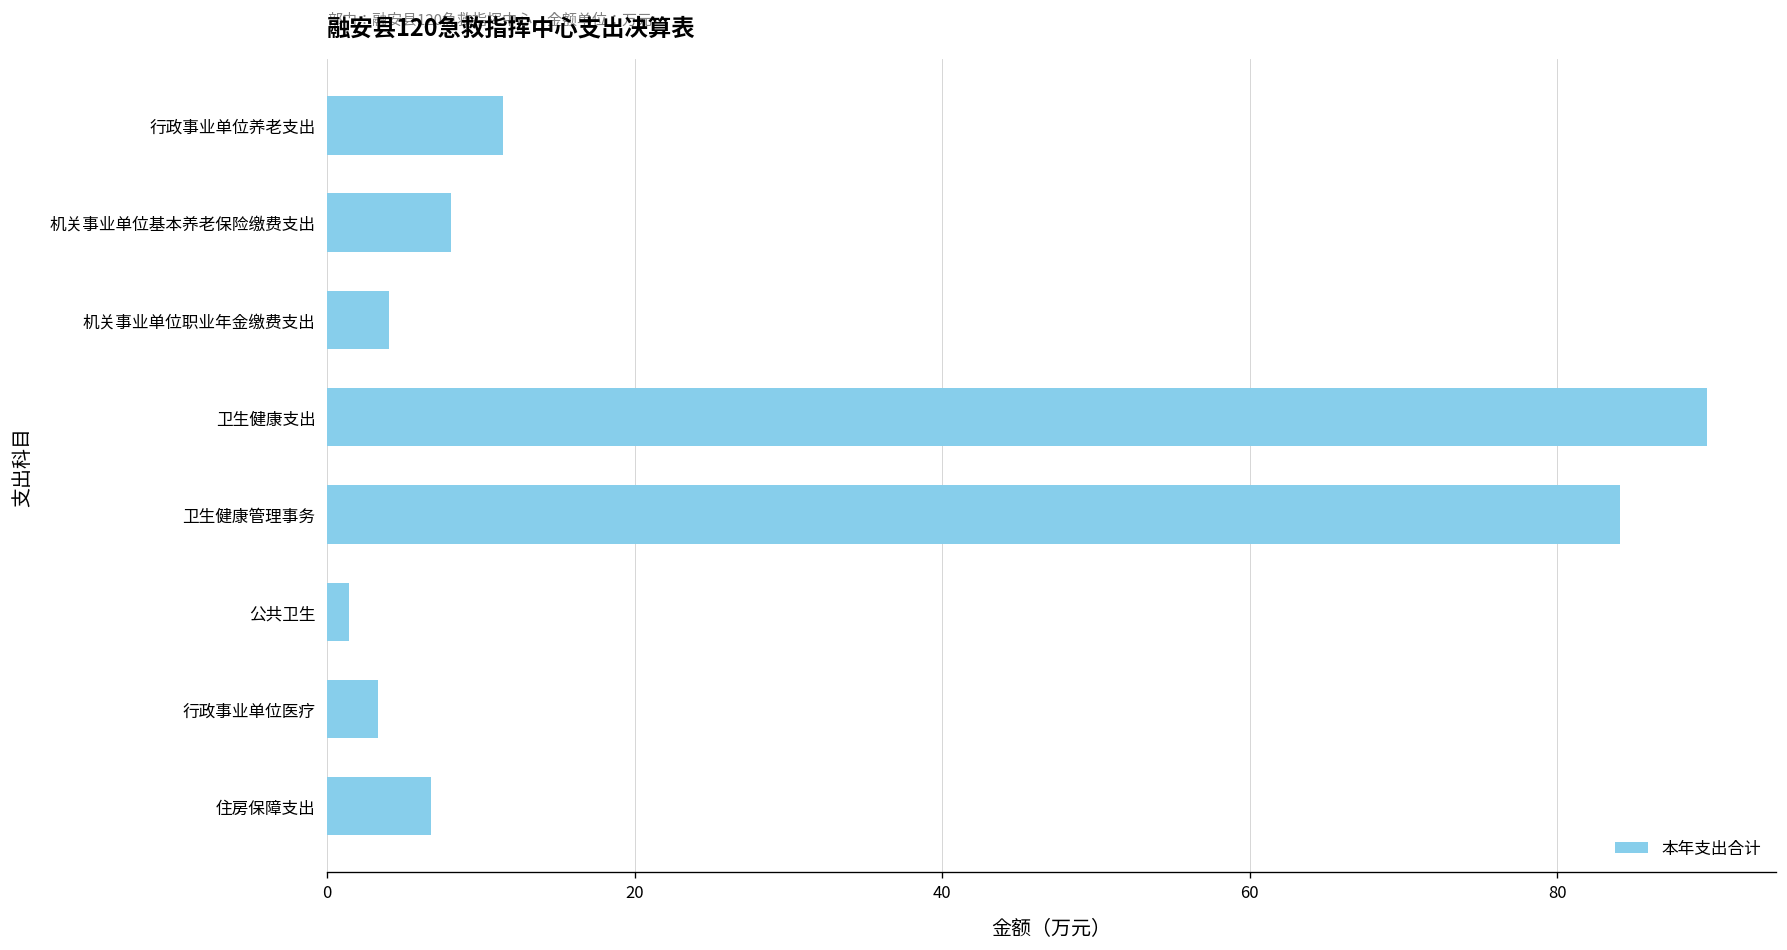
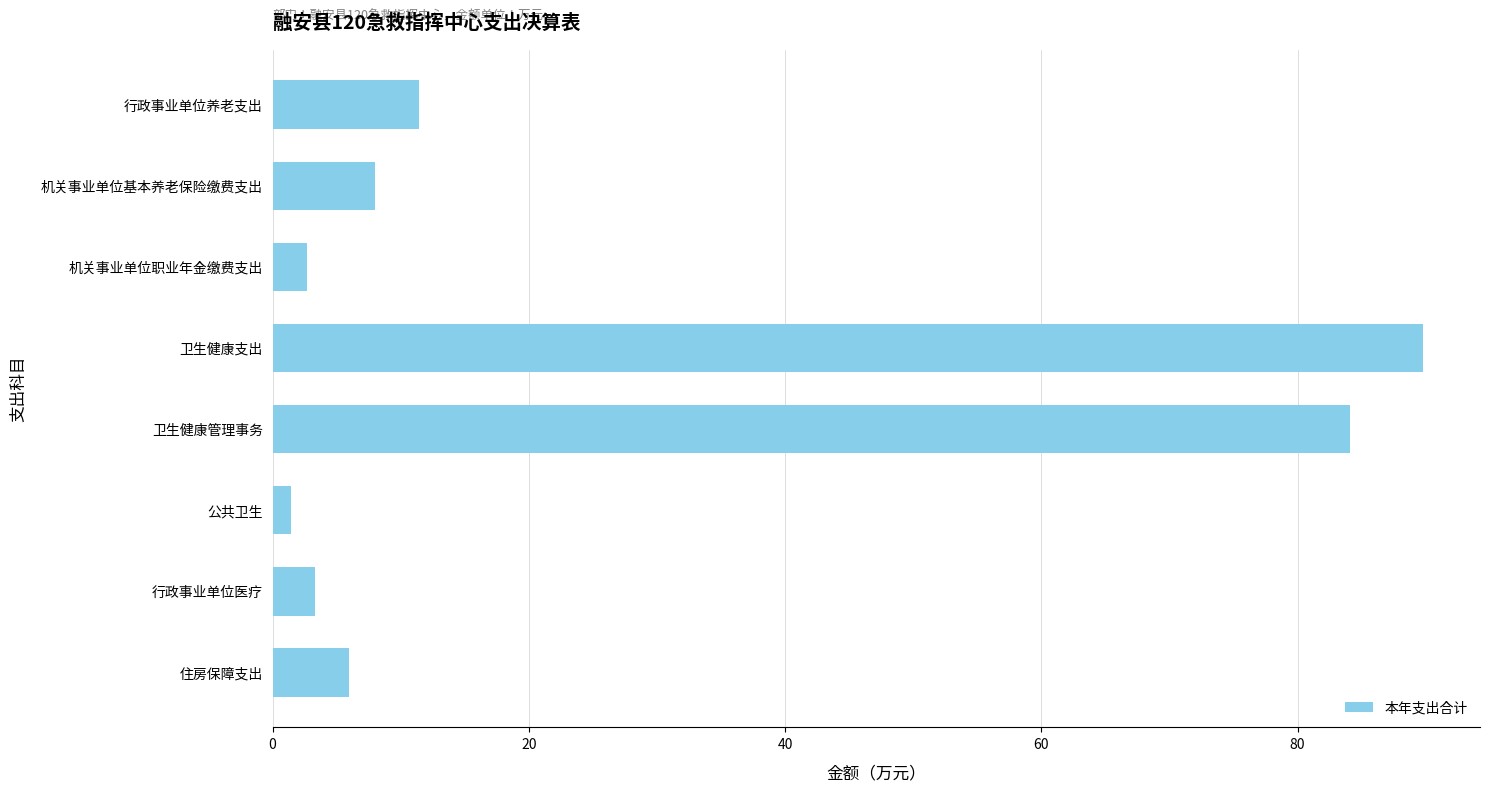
  {
    "行政事业单位养老支出": 11.4,
    "机关事业单位基本养老保险缴费支出": 8.0,
-   "机关事业单位职业年金缴费支出": 4.0,
+   "机关事业单位职业年金缴费支出": 2.7,
    "卫生健康支出": 89.8,
    "卫生健康管理事务": 84.1,
    "公共卫生": 1.4,
    "行政事业单位医疗": 3.3,
-   "住房保障支出": 6.8
+   "住房保障支出": 6.0
  }
